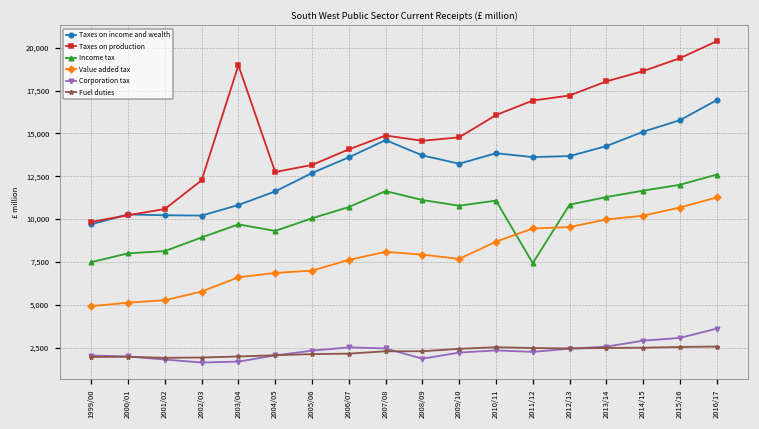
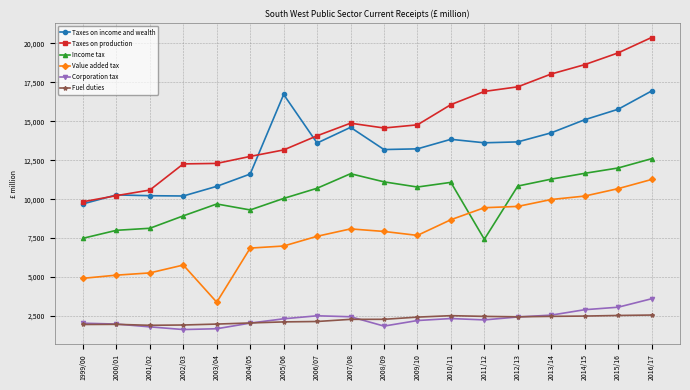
  {
    "Taxes on income and wealth": {
      "2001/02": "10,200",
      "2002/03": "10,200",
      "2003/04": "10,800",
      "2004/05": "11,600",
-     "2005/06": "12,700",
+     "2005/06": "16,700",
      "2006/07": "13,600",
      "2007/08": "14,600",
-     "2008/09": "13,700",
+     "2008/09": "13,200",
      "2009/10": "13,200",
      "2010/11": "13,800",
      "2011/12": "13,600",
      "2012/13": "13,700",
      "2013/14": "14,300",
      "2014/15": "15,100",
      "2015/16": "15,800",
      "2016/17": "16,900"
    },
    "Taxes on production": {
      "2001/02": "10,600",
      "2002/03": "12,300",
-     "2003/04": "19,000",
+     "2003/04": "12,300",
      "2004/05": "12,700",
      "2005/06": "13,200",
      "2006/07": "14,100",
      "2007/08": "14,900",
      "2008/09": "14,600",
      "2009/10": "14,800",
      "2010/11": "16,100",
      "2011/12": "16,900",
      "2012/13": "17,200",
      "2013/14": "18,000",
      "2014/15": "18,600",
      "2015/16": "19,400",
      "2016/17": "20,400"
    },
    "Income tax": {
      "1999/00": "7,500",
      "2000/01": "8,000",
      "2001/02": "8,100",
      "2002/03": "8,900",
      "2003/04": "9,700",
      "2004/05": "9,300",
      "2005/06": "10,000",
      "2006/07": "10,700",
      "2007/08": "11,600",
      "2008/09": "11,100",
      "2009/10": "10,800",
      "2010/11": "11,100",
      "2011/12": "7,400",
      "2012/13": "10,800",
      "2013/14": "11,300",
      "2014/15": "11,700",
      "2015/16": "12,000",
      "2016/17": "12,600"
    },
    "Value added tax": {
      "1999/00": "4,900",
      "2000/01": "5,100",
      "2001/02": "5,300",
      "2002/03": "5,800",
-     "2003/04": "6,600",
+     "2003/04": "3,400",
      "2004/05": "6,900",
      "2005/06": "7,000",
      "2006/07": "7,600",
      "2007/08": "8,100",
      "2008/09": "7,900",
      "2009/10": "7,700",
      "2010/11": "8,700",
      "2011/12": "9,500",
      "2012/13": "9,500",
      "2013/14": "10,000",
      "2014/15": "10,200",
      "2015/16": "10,700",
      "2016/17": "11,300"
    },
    "Corporation tax": {
      "2002/03": "1,600",
      "2003/04": "1,700",
      "2005/06": "2,300",
      "2006/07": "2,500",
      "2007/08": "2,500",
      "2008/09": "1,900",
      "2009/10": "2,200",
      "2010/11": "2,300",
      "2011/12": "2,300",
      "2014/15": "2,900",
      "2015/16": "3,100",
      "2016/17": "3,600"
    },
    "Fuel duties": {
      "2002/03": "1,900",
      "2003/04": "2,000",
      "2005/06": "2,100",
      "2006/07": "2,200",
      "2007/08": "2,300",
      "2008/09": "2,300",
      "2009/10": "2,400",
      "2010/11": "2,500",
      "2011/12": "2,500",
      "2014/15": "2,500",
      "2015/16": "2,500",
      "2016/17": "2,600"
    }
  }
